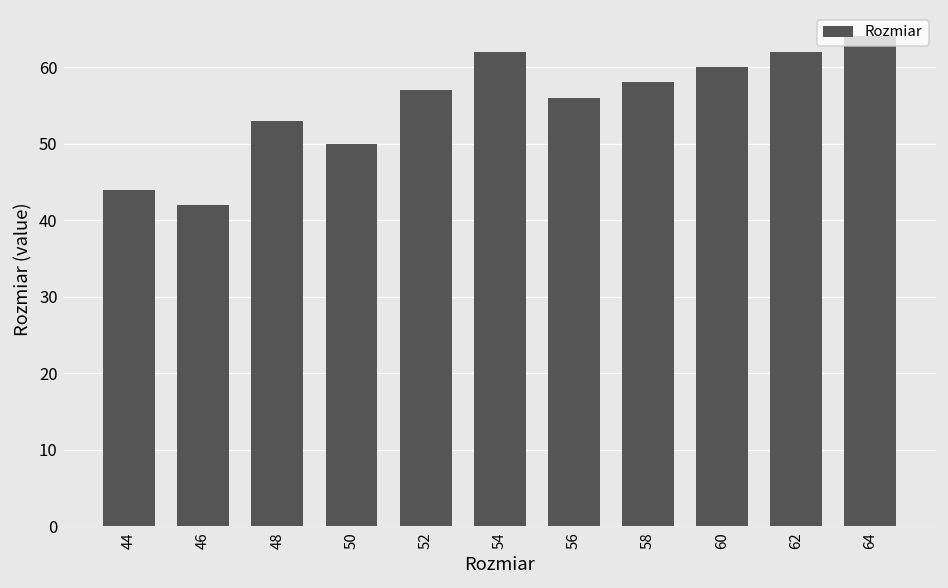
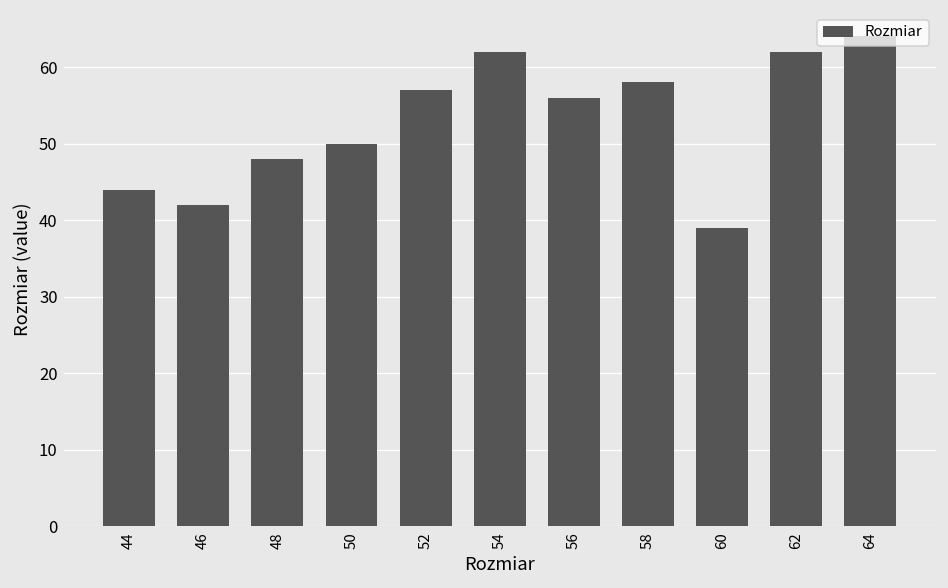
  {
    "44": 44,
    "46": 42,
-   "48": 53,
+   "48": 48,
    "50": 50,
    "52": 57,
    "54": 62,
    "56": 56,
    "58": 58,
-   "60": 60,
+   "60": 39,
    "62": 62
  }
